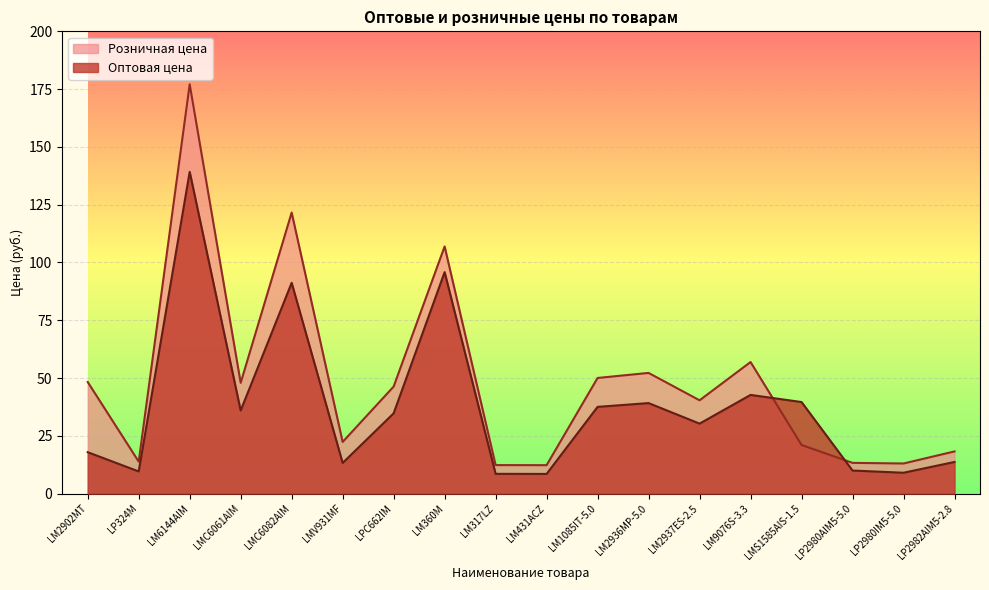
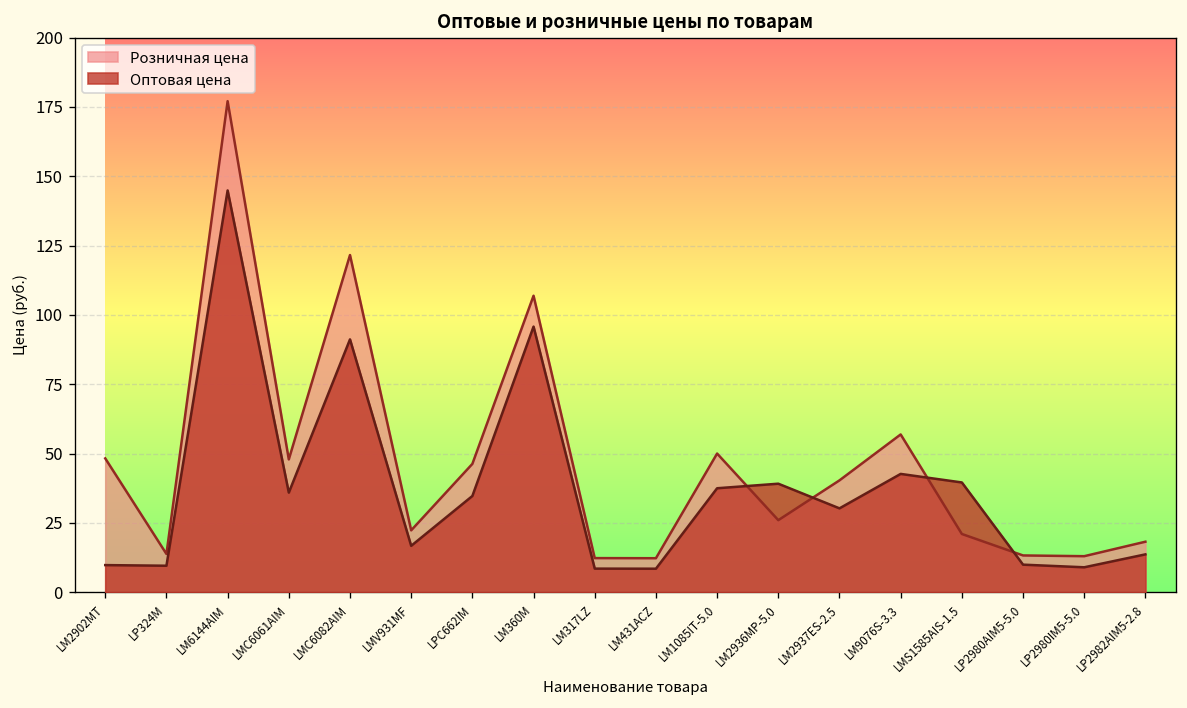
  {
    "Розничная цена": {
      "LM2902MT": 48,
      "LP324M": 14,
      "LM6144AIM": 177,
      "LMC6061AIM": 48,
      "LMC6082AIM": 122,
      "LMV931MF": 22,
      "LPC662IM": 46,
      "LM360M": 107,
      "LM317LZ": 12,
      "LM431ACZ": 12,
      "LM1085IT-5.0": 50,
-     "LM2936MP-5.0": 52,
+     "LM2936MP-5.0": 26,
      "LM2937ES-2.5": 40,
      "LM9076S-3.3": 57,
      "LMS1585AIS-1.5": 21,
      "LP2980AIM5-5.0": 13,
      "LP2980IM5-5.0": 13,
      "LP2982AIM5-2.8": 18
    },
    "Оптовая цена": {
-     "LM2902MT": 18,
+     "LM2902MT": 10,
      "LP324M": 10,
-     "LM6144AIM": 139,
+     "LM6144AIM": 145,
      "LMC6061AIM": 36,
      "LMC6082AIM": 91,
-     "LMV931MF": 13,
+     "LMV931MF": 17,
      "LPC662IM": 35,
      "LM360M": 96,
      "LM317LZ": 9,
      "LM431ACZ": 9,
      "LM1085IT-5.0": 38,
      "LM2936MP-5.0": 39,
      "LM2937ES-2.5": 30,
      "LM9076S-3.3": 43,
      "LMS1585AIS-1.5": 40,
      "LP2980AIM5-5.0": 10,
      "LP2980IM5-5.0": 9,
      "LP2982AIM5-2.8": 14
    }
  }
